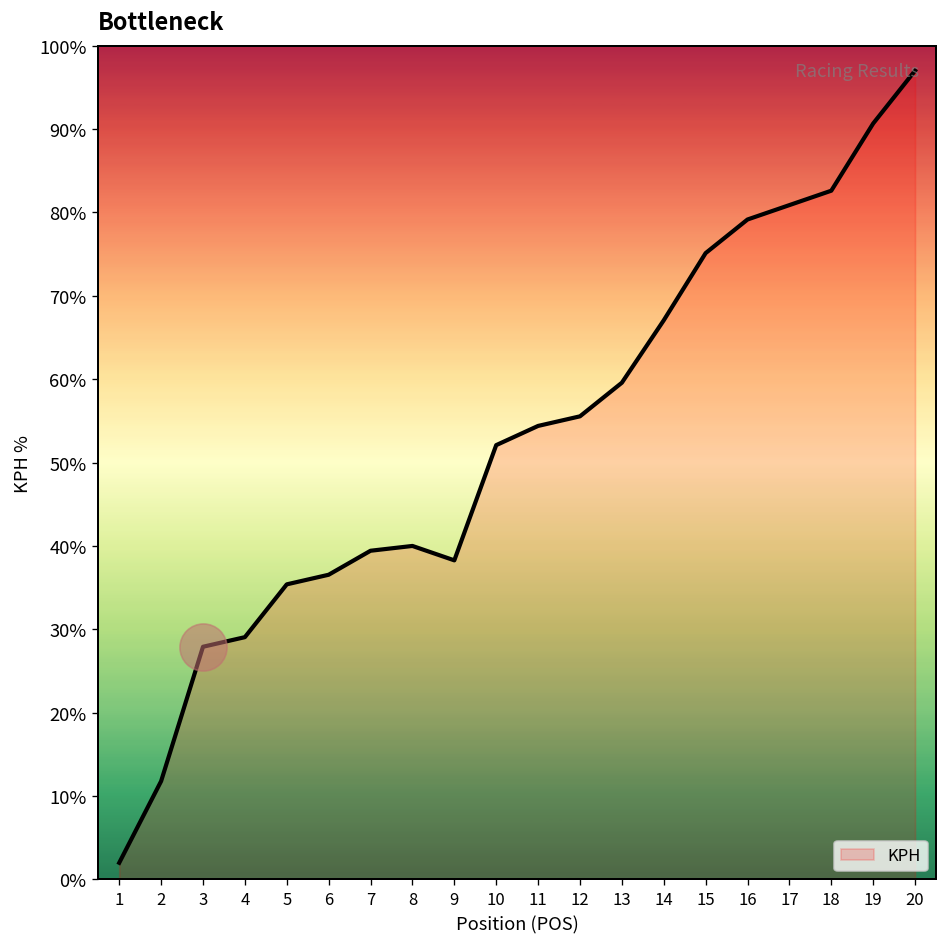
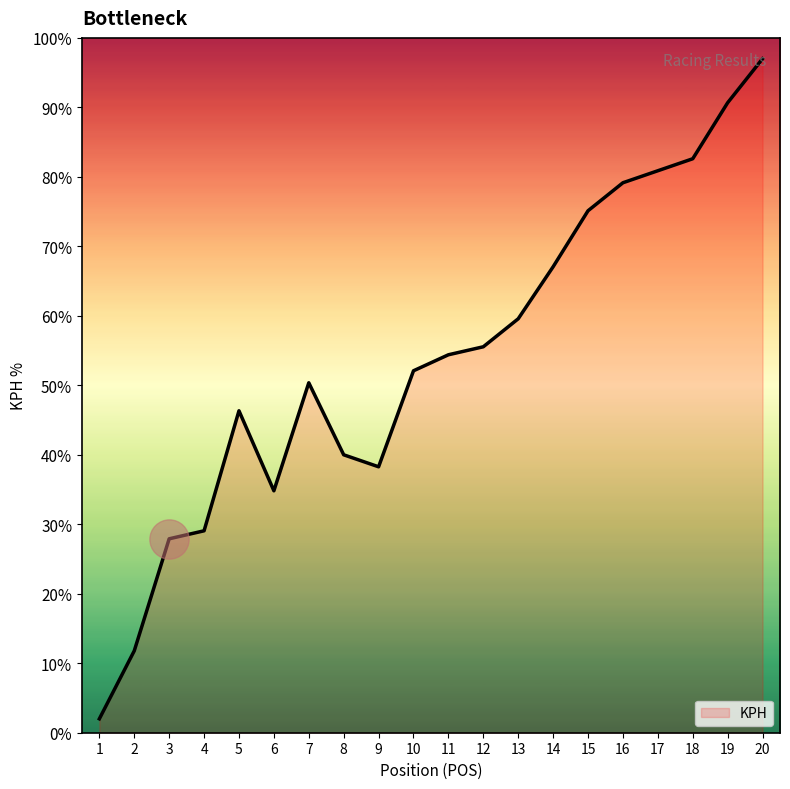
  {
    "KPH": {
      "1": "2%",
      "2": "12%",
      "4": "29%",
-     "5": "35%",
-     "6": "37%",
-     "7": "39%",
+     "5": "46%",
+     "6": "35%",
+     "7": "50%",
      "8": "40%",
      "9": "38%",
      "10": "52%",
      "11": "54%",
      "12": "56%",
      "13": "60%",
      "14": "67%",
      "15": "75%",
      "16": "79%",
      "17": "81%",
      "18": "83%",
      "19": "91%",
      "20": "97%"
    }
  }
